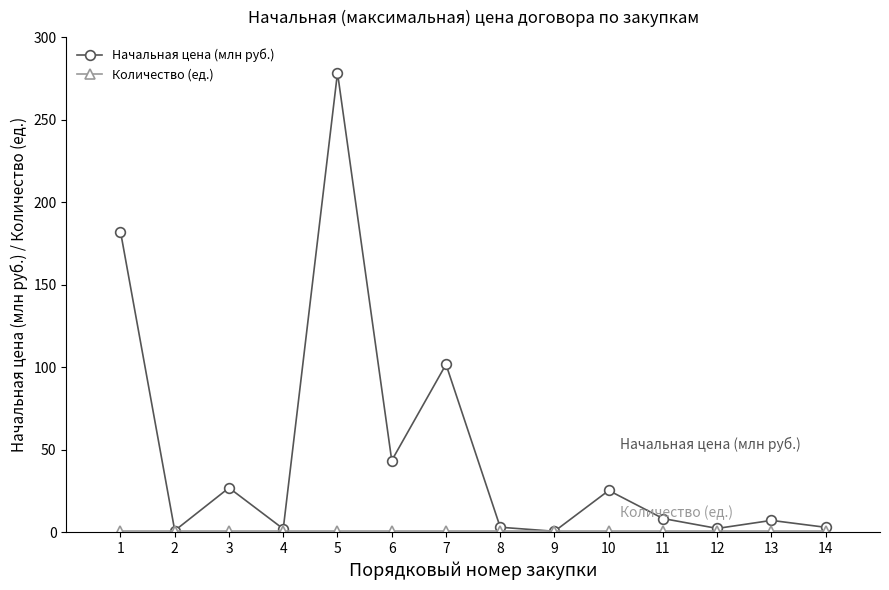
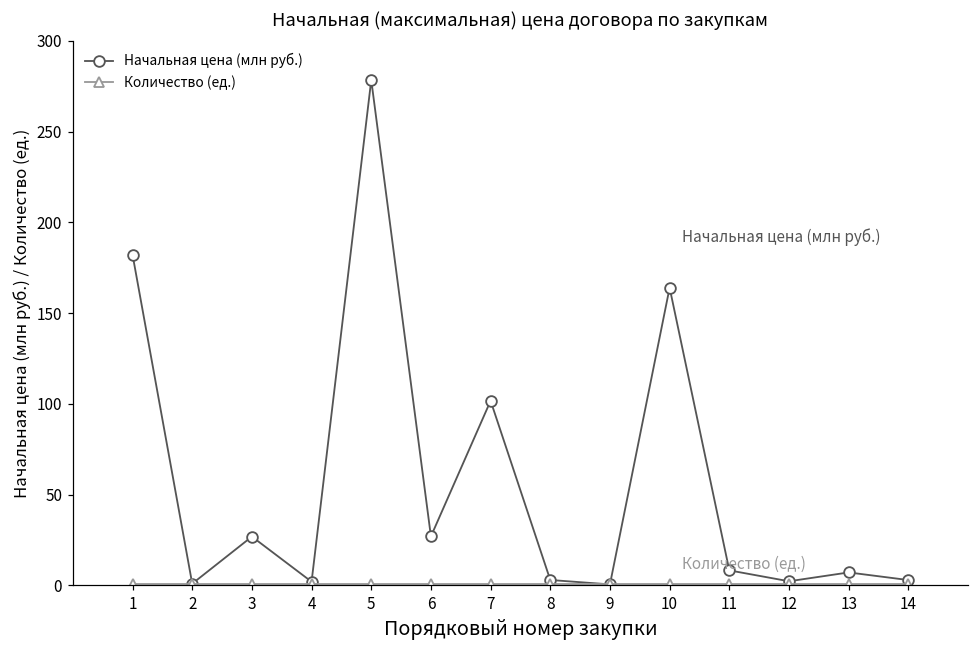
  {
    "Начальная цена (млн руб.)": {
      "1": 182,
      "3": 27,
      "5": 278,
-     "6": 43,
+     "6": 27,
      "7": 102,
      "8": 3,
-     "10": 25,
+     "10": 164,
      "11": 8,
      "13": 7,
      "14": 3
    },
    "Количество (ед.)": {
      "1": 1,
      "3": 1,
      "5": 1,
      "6": 1,
      "7": 1,
      "8": 1,
      "10": 1,
      "11": 1,
      "13": 1,
      "14": 1
    }
  }
